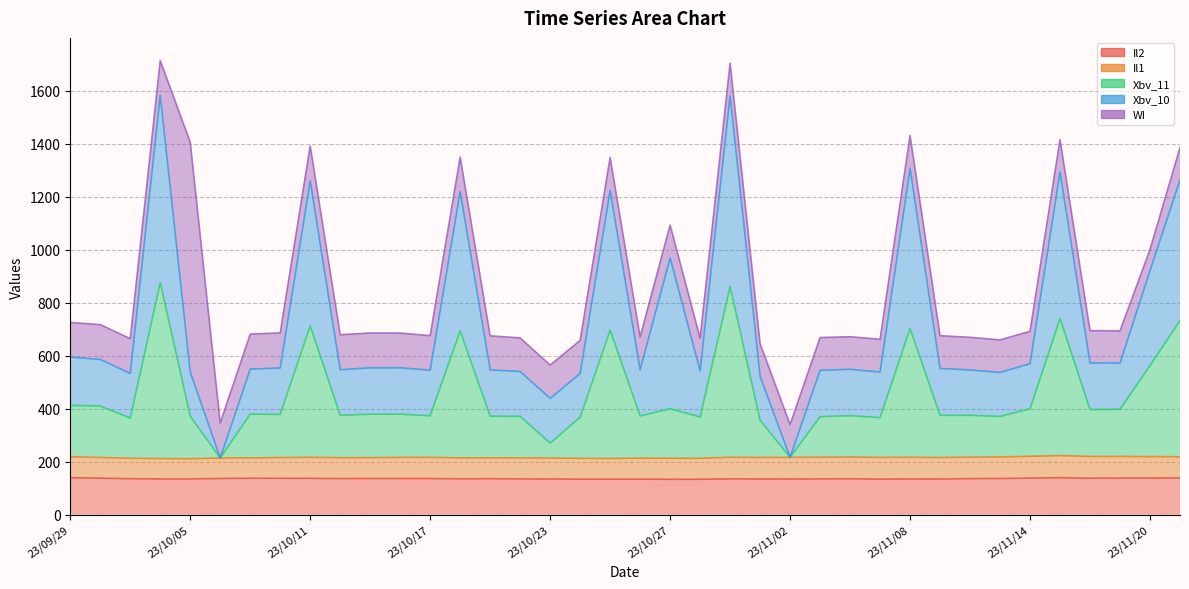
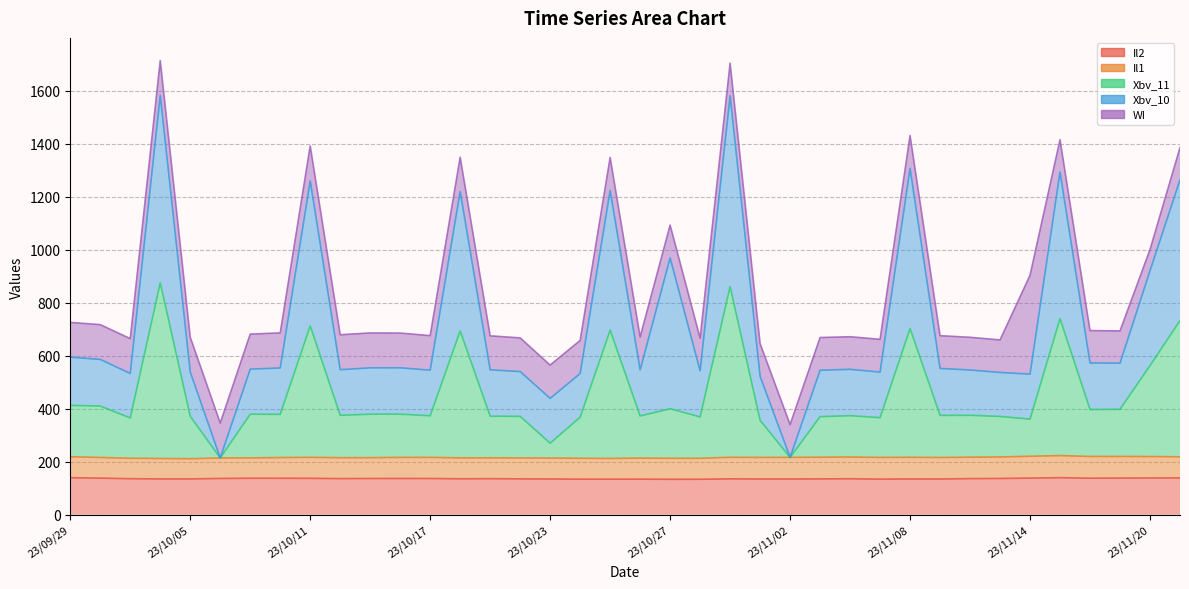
  {
    "Xbv_11": {
      "23/09/29": 190,
      "23/10/05": 160,
      "23/10/11": 500,
      "23/10/17": 160,
      "23/10/23": 60,
      "23/10/27": 190,
      "23/11/08": 490,
-     "23/11/14": 180,
+     "23/11/14": 140,
      "23/11/20": 340
    },
    "Xbv_10": {
      "23/09/29": 180,
      "23/10/05": 170,
      "23/10/11": 550,
      "23/10/17": 170,
      "23/10/23": 170,
      "23/10/27": 570,
      "23/11/08": 600,
      "23/11/14": 170,
      "23/11/20": 360
    },
    "WI": {
      "23/09/29": 130,
-     "23/10/05": 870,
+     "23/10/05": 130,
      "23/10/11": 130,
      "23/10/17": 130,
      "23/10/23": 130,
      "23/10/27": 120,
      "23/11/02": 120,
      "23/11/08": 120,
-     "23/11/14": 120,
+     "23/11/14": 370,
      "23/11/20": 80
    }
  }
